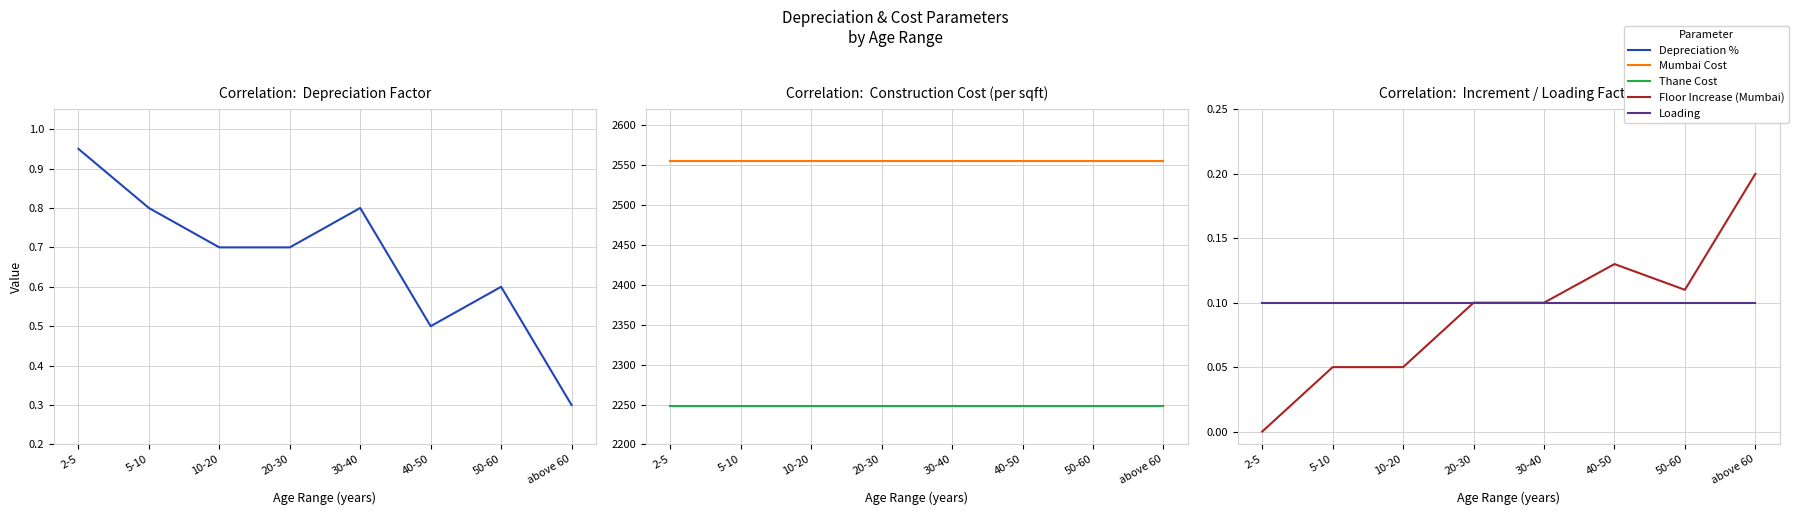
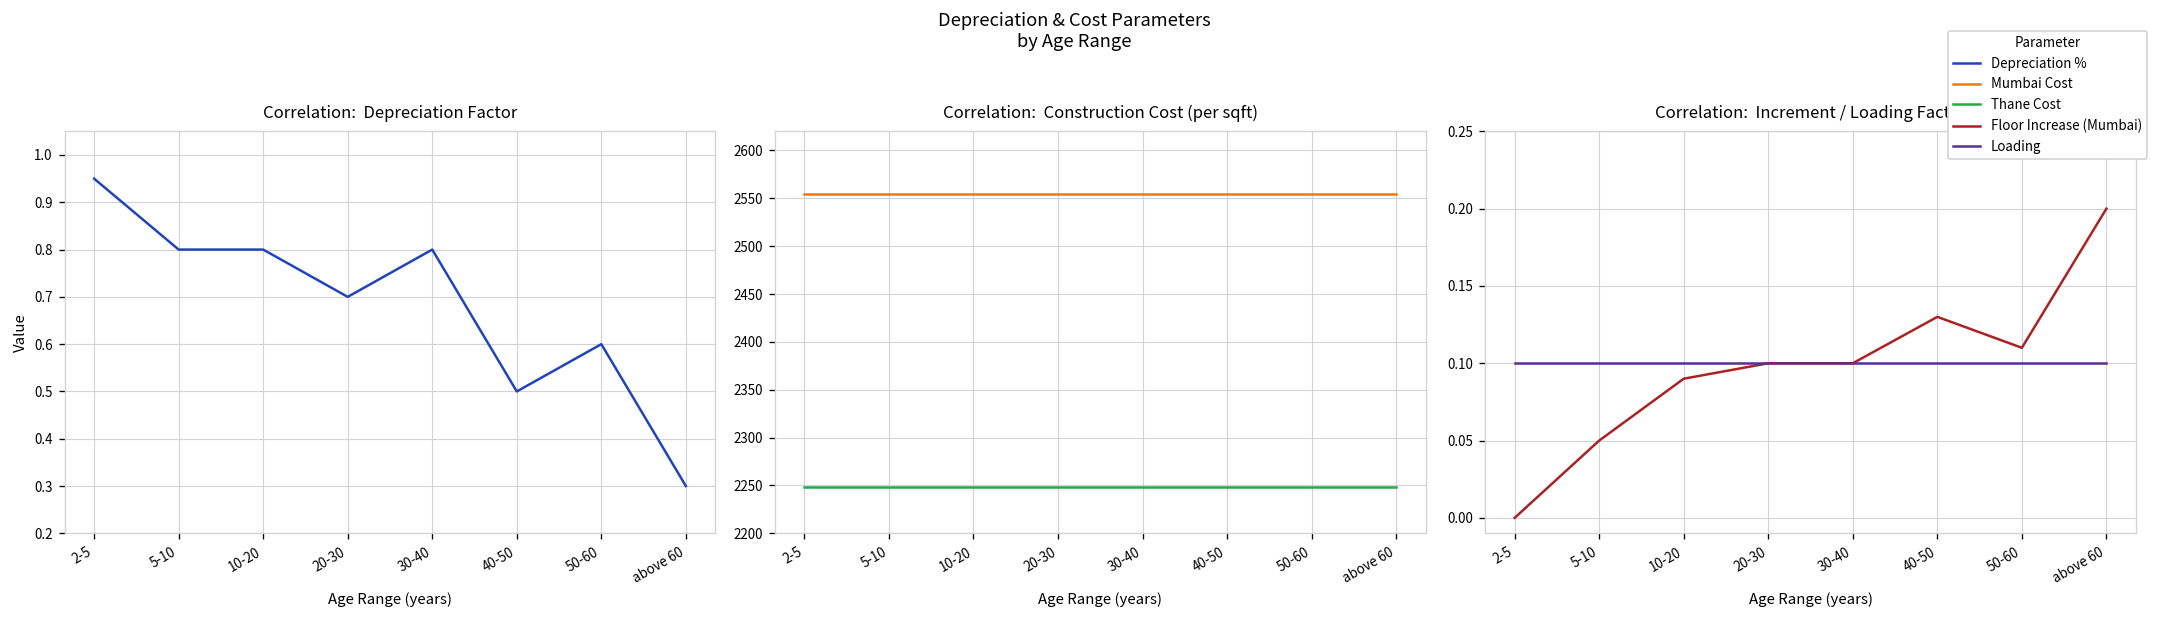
  {
    "Correlation: Depreciation Factor": {
      "2-5": 0.95,
      "5-10": 0.8,
-     "10-20": 0.7,
+     "10-20": 0.8,
      "20-30": 0.7,
      "30-40": 0.8,
      "40-50": 0.5,
      "50-60": 0.6,
      "above 60": 0.3
    },
    "Correlation: Construction Cost (per sqft)": {
      "Mumbai Cost": {
        "2-5": 2550,
        "5-10": 2550,
        "10-20": 2550,
        "20-30": 2550,
        "30-40": 2550,
        "40-50": 2550,
        "50-60": 2550,
        "above 60": 2550
      },
      "Thane Cost": {
        "2-5": 2250,
        "5-10": 2250,
        "10-20": 2250,
        "20-30": 2250,
        "30-40": 2250,
        "40-50": 2250,
        "50-60": 2250,
        "above 60": 2250
      }
    },
    "Correlation: Increment / Loading Factor": {
      "Floor Increase (Mumbai)": {
        "2-5": 0.00,
        "5-10": 0.05,
-       "10-20": 0.05,
+       "10-20": 0.09,
        "40-50": 0.13,
        "50-60": 0.11,
        "above 60": 0.20
      },
      "Loading": {
        "2-5": 0.10,
        "5-10": 0.10,
        "10-20": 0.10,
        "40-50": 0.10,
        "50-60": 0.10,
        "above 60": 0.10
      }
    }
  }
